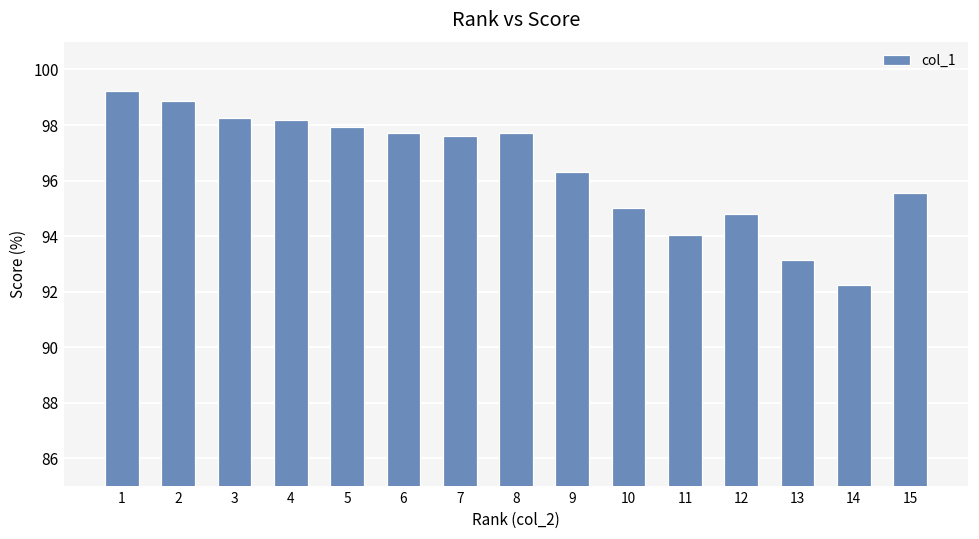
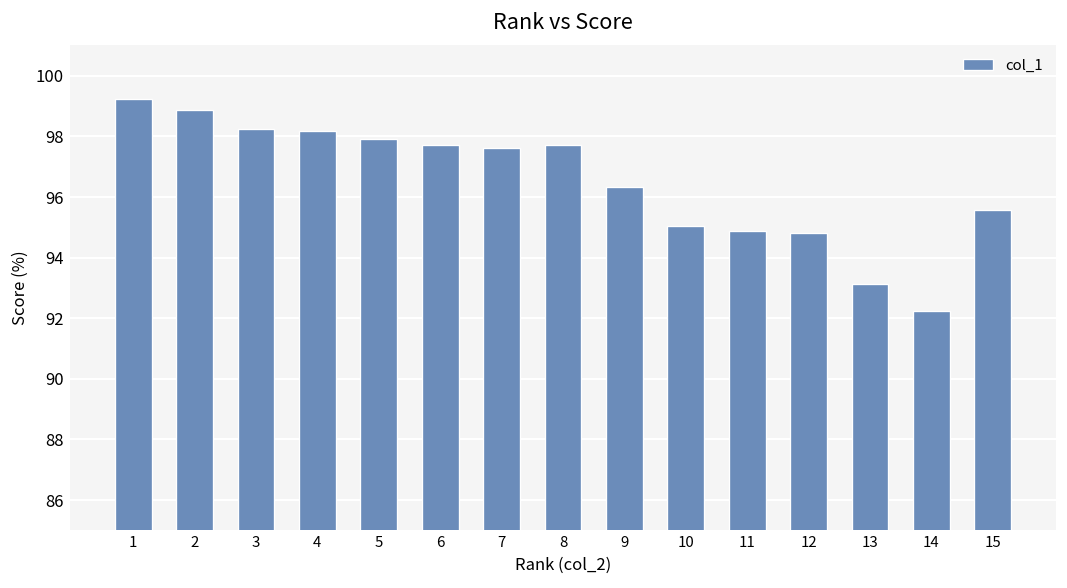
  {
    "1": 99.2,
    "2": 98.9,
    "3": 98.2,
    "4": 98.2,
    "5": 97.9,
    "6": 97.7,
    "7": 97.6,
    "8": 97.7,
    "9": 96.3,
    "10": 95.0,
-   "11": 94.0,
+   "11": 94.9,
    "12": 94.8,
    "13": 93.1,
    "14": 92.2,
    "15": 95.6
  }
